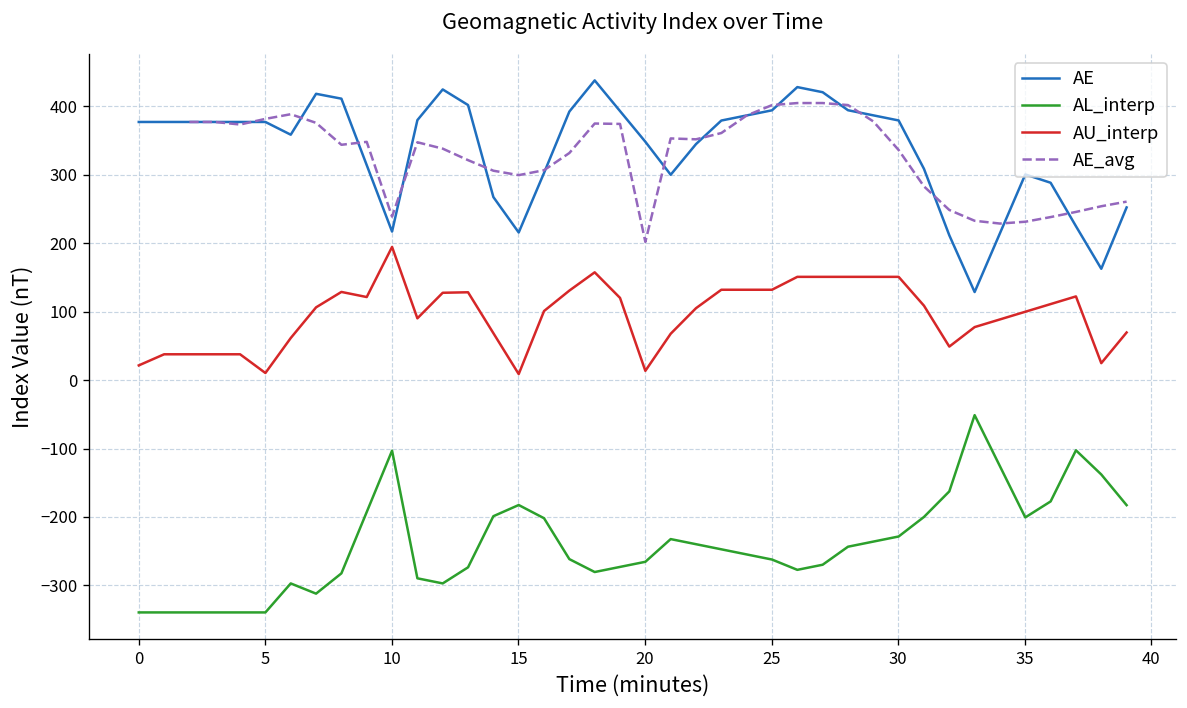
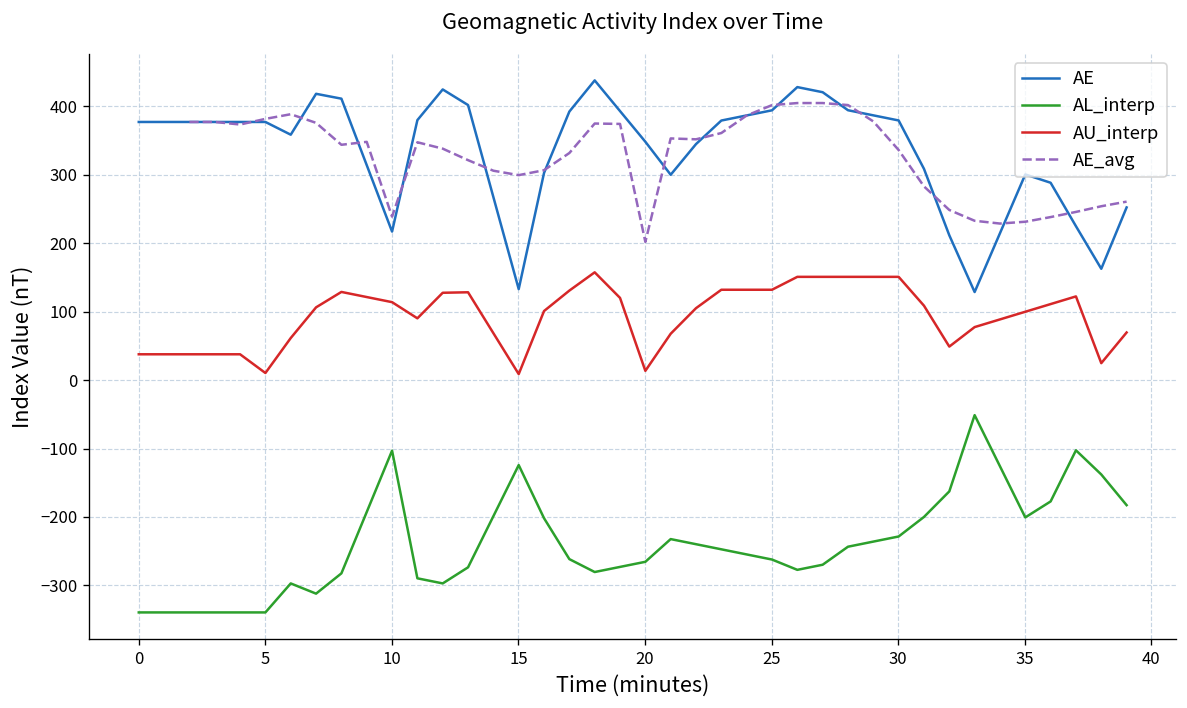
  {
    "AE": {
      "0": 380,
      "10": 220,
-     "15": 220,
+     "15": 130,
      "20": 350,
      "25": 390
    },
    "AL_interp": {
      "0": -340,
      "5": -340,
      "10": -100,
-     "15": -180,
+     "15": -120,
      "20": -270,
      "25": -260
    },
    "AU_interp": {
-     "0": 20,
+     "0": 40,
      "5": 10,
-     "10": 190,
+     "10": 110,
      "15": 10,
      "20": 10,
      "25": 130
    },
    "AE_avg": {
      "10": 240,
      "15": 300,
      "20": 200,
      "25": 400
    }
  }
